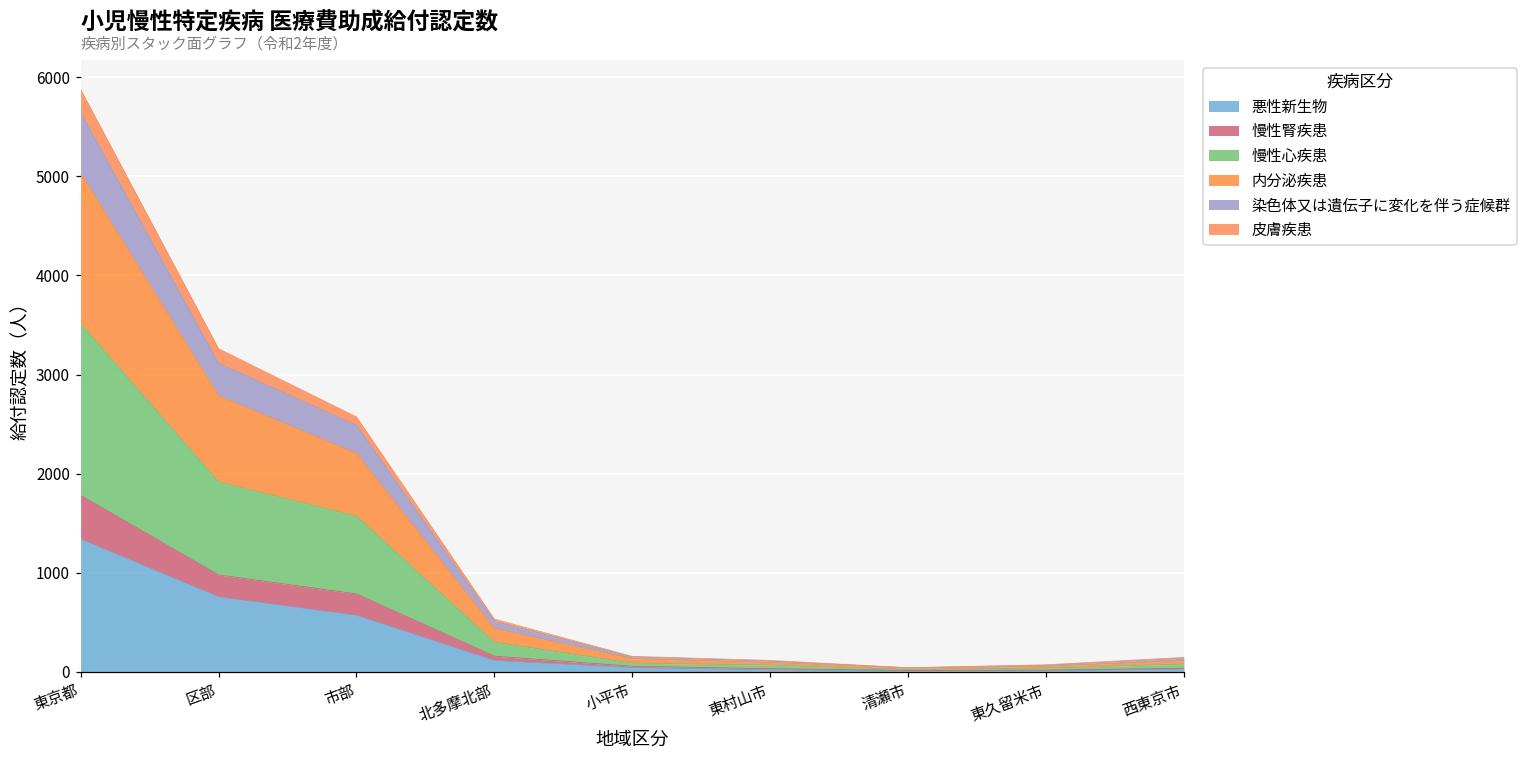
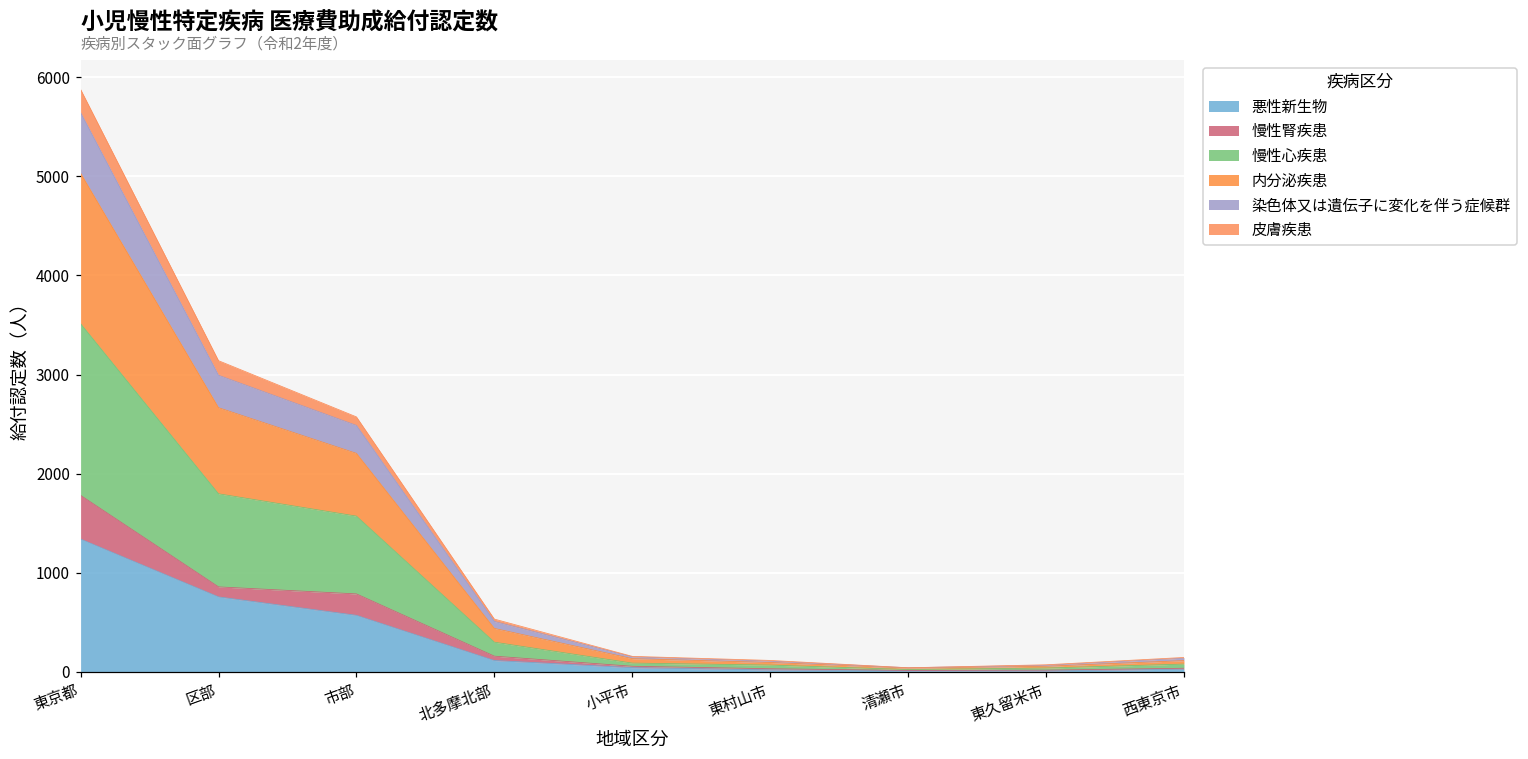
  {
    "慢性腎疾患": {
      "東京都": 400,
-     "区部": 200,
+     "区部": 100,
      "市部": 200,
      "北多摩北部": 0
    },
    "慢性心疾患": {
      "東京都": 1700,
      "区部": 900,
      "市部": 800,
      "北多摩北部": 100,
      "小平市": 0,
      "西東京市": 0
    }
  }
